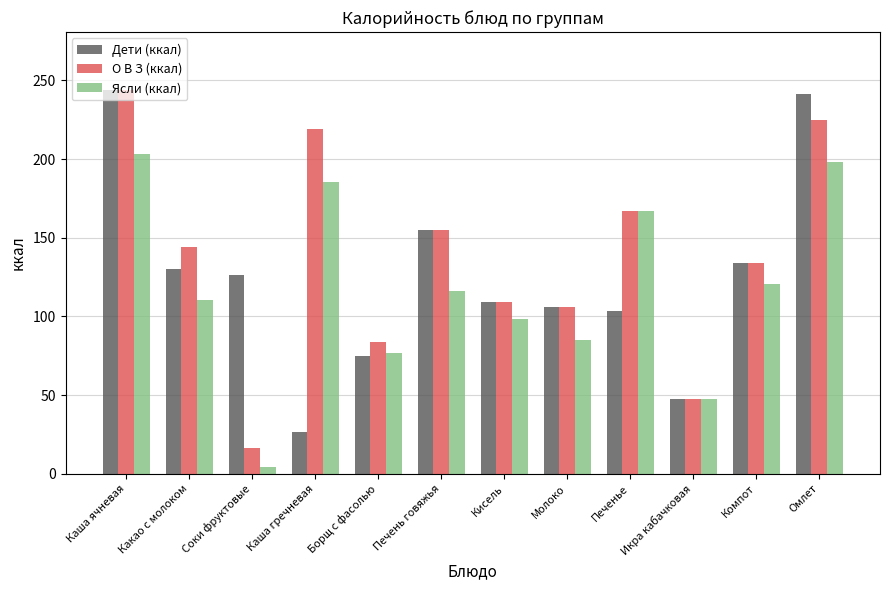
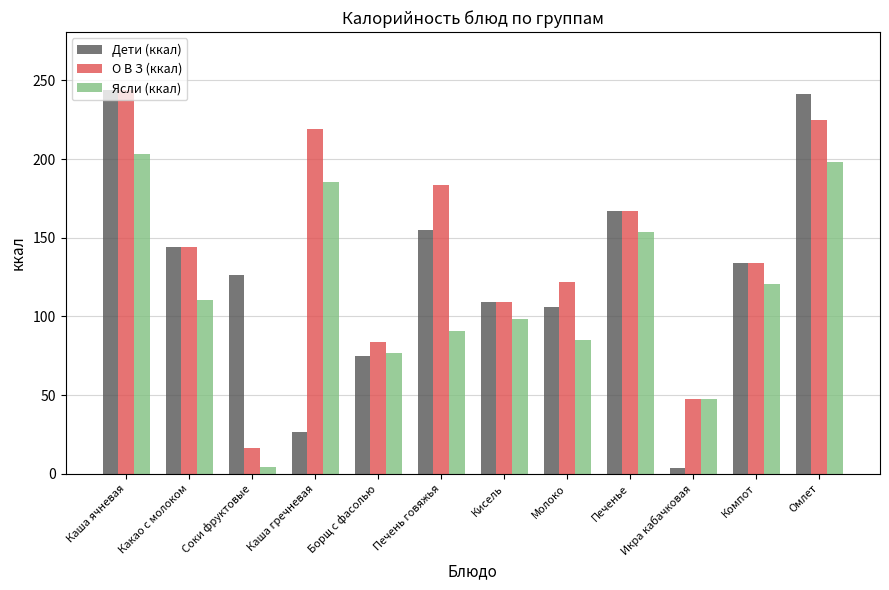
  {
    "Дети (ккал)": {
-     "Какао с молоком": 130,
+     "Какао с молоком": 144,
      "Соки фруктовые": 126,
      "Каша гречневая": 27,
      "Борщ с фасолью": 75,
      "Печень говяжья": 155,
      "Кисель": 109,
      "Молоко": 106,
-     "Печенье": 103,
-     "Икра кабачковая": 48,
+     "Печенье": 167,
+     "Икра кабачковая": 4,
      "Компот": 134,
      "Омлет": 241
    },
    "О В З (ккал)": {
      "Какао с молоком": 144,
      "Соки фруктовые": 16,
      "Каша гречневая": 219,
      "Борщ с фасолью": 84,
-     "Печень говяжья": 155,
+     "Печень говяжья": 183,
      "Кисель": 109,
-     "Молоко": 106,
+     "Молоко": 122,
      "Печенье": 167,
      "Икра кабачковая": 48,
      "Компот": 134,
      "Омлет": 225
    },
    "Ясли (ккал)": {
      "Каша ячневая": 203,
      "Какао с молоком": 110,
      "Соки фруктовые": 4,
      "Каша гречневая": 186,
      "Борщ с фасолью": 77,
-     "Печень говяжья": 116,
+     "Печень говяжья": 90,
      "Кисель": 98,
      "Молоко": 85,
-     "Печенье": 167,
+     "Печенье": 154,
      "Икра кабачковая": 48,
      "Компот": 121,
      "Омлет": 198
    }
  }
